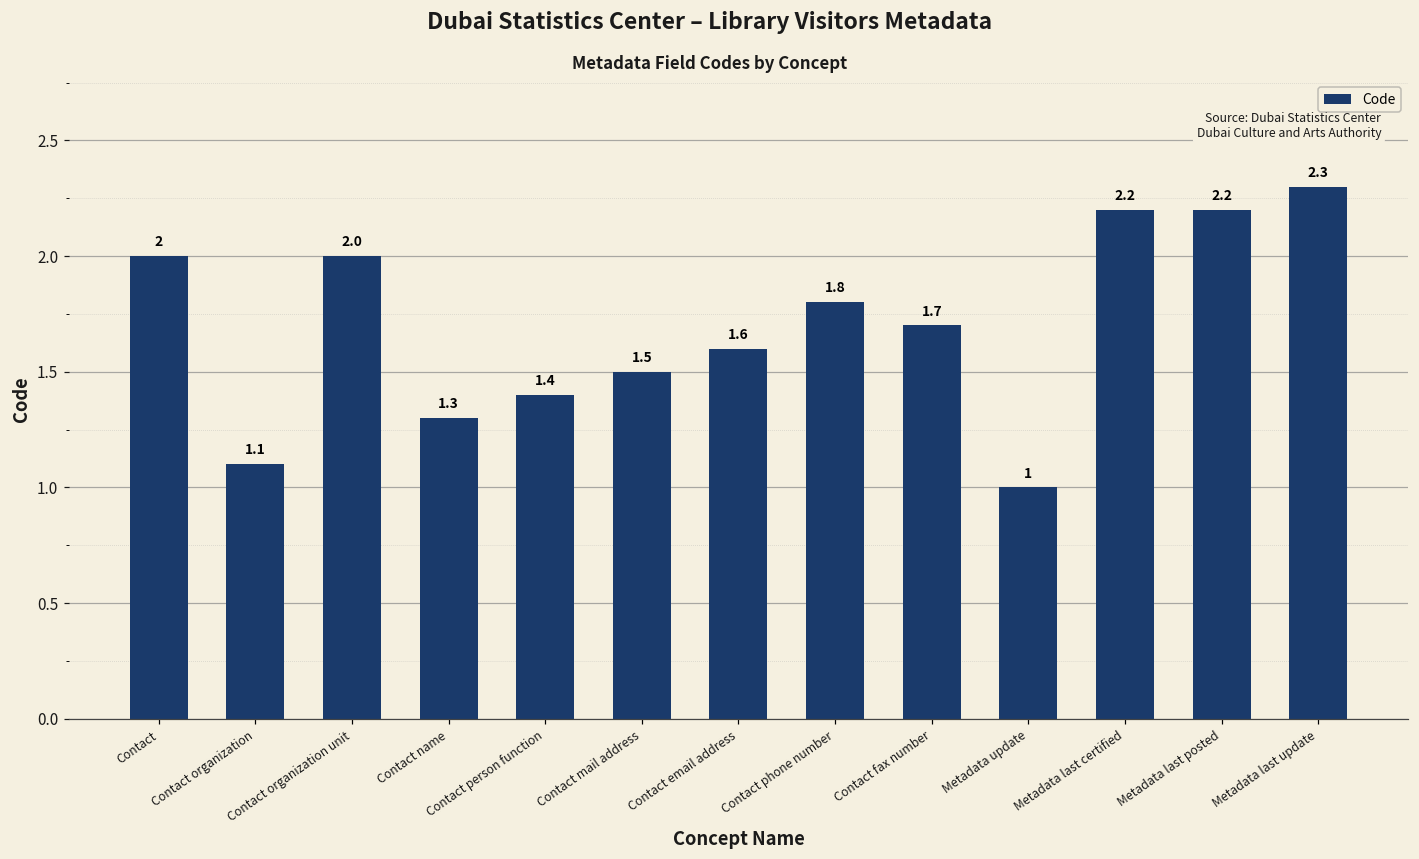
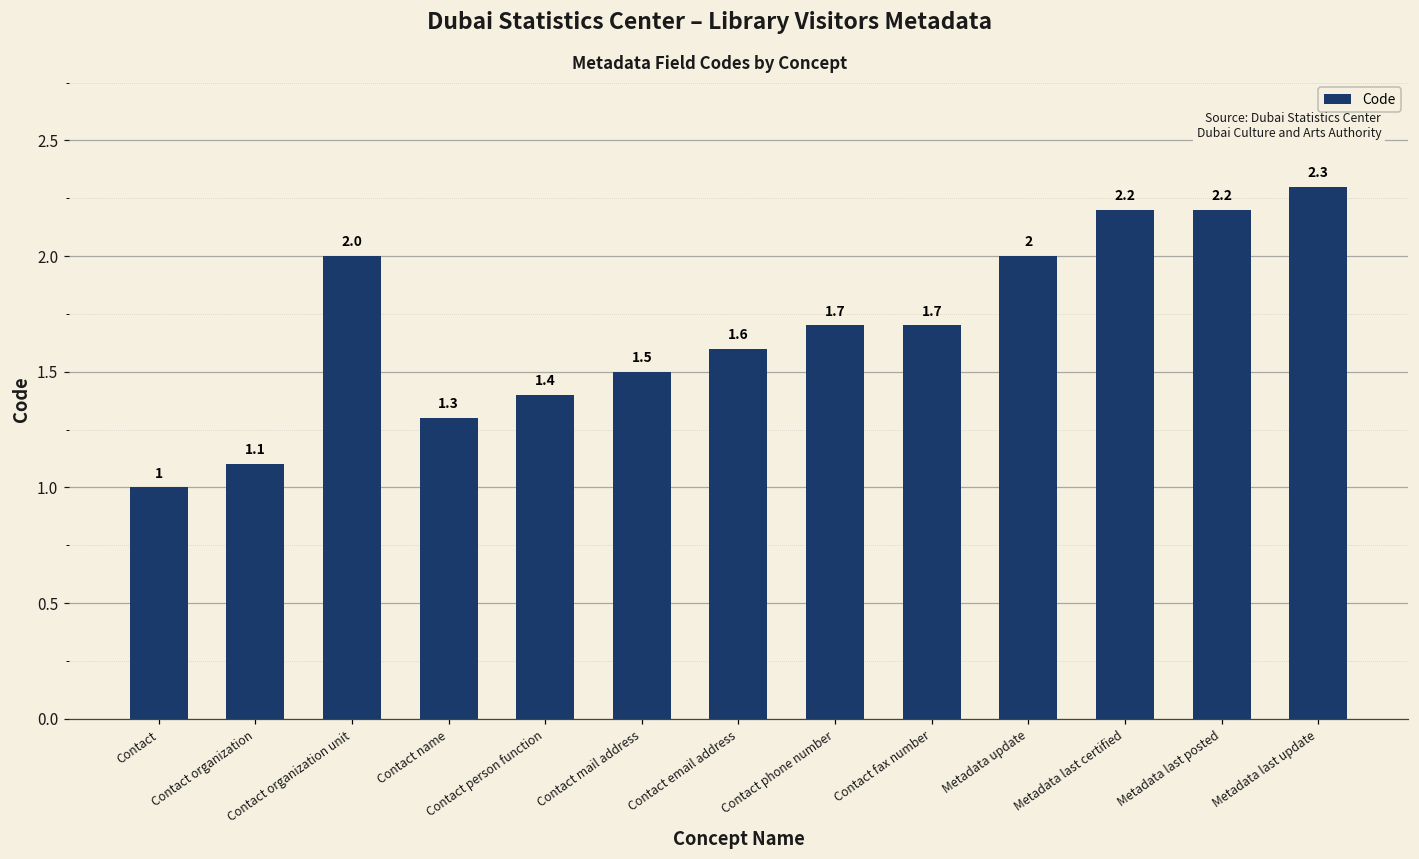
  {
-   "Contact": 2,
+   "Contact": 1,
    "Contact organization": 1.1,
    "Contact organization unit": 2.0,
    "Contact name": 1.3,
    "Contact person function": 1.4,
    "Contact mail address": 1.5,
    "Contact email address": 1.6,
-   "Contact phone number": 1.8,
+   "Contact phone number": 1.7,
    "Contact fax number": 1.7,
-   "Metadata update": 1,
+   "Metadata update": 2,
    "Metadata last certified": 2.2,
    "Metadata last posted": 2.2,
    "Metadata last update": 2.3
  }
